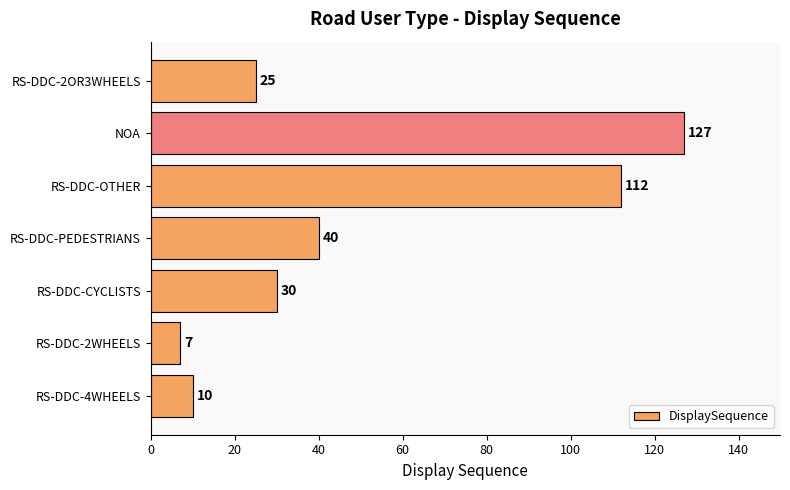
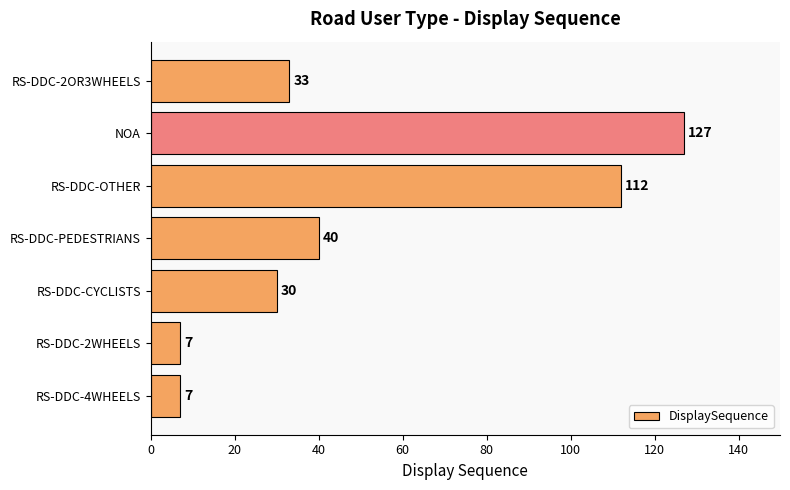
  {
-   "RS-DDC-2OR3WHEELS": 25,
+   "RS-DDC-2OR3WHEELS": 33,
    "NOA": 127,
    "RS-DDC-OTHER": 112,
    "RS-DDC-PEDESTRIANS": 40,
    "RS-DDC-CYCLISTS": 30,
    "RS-DDC-2WHEELS": 7,
-   "RS-DDC-4WHEELS": 10
+   "RS-DDC-4WHEELS": 7
  }
